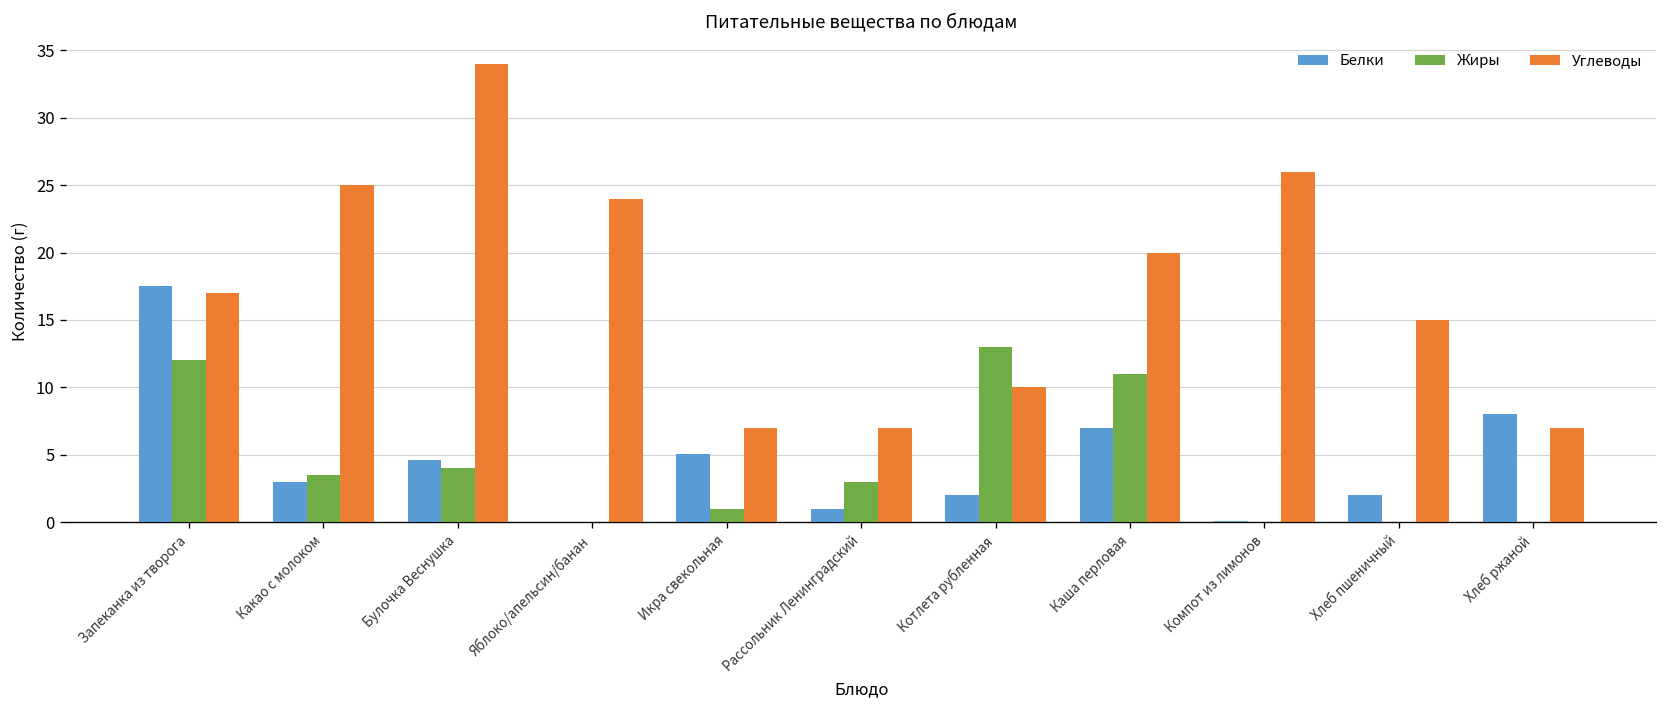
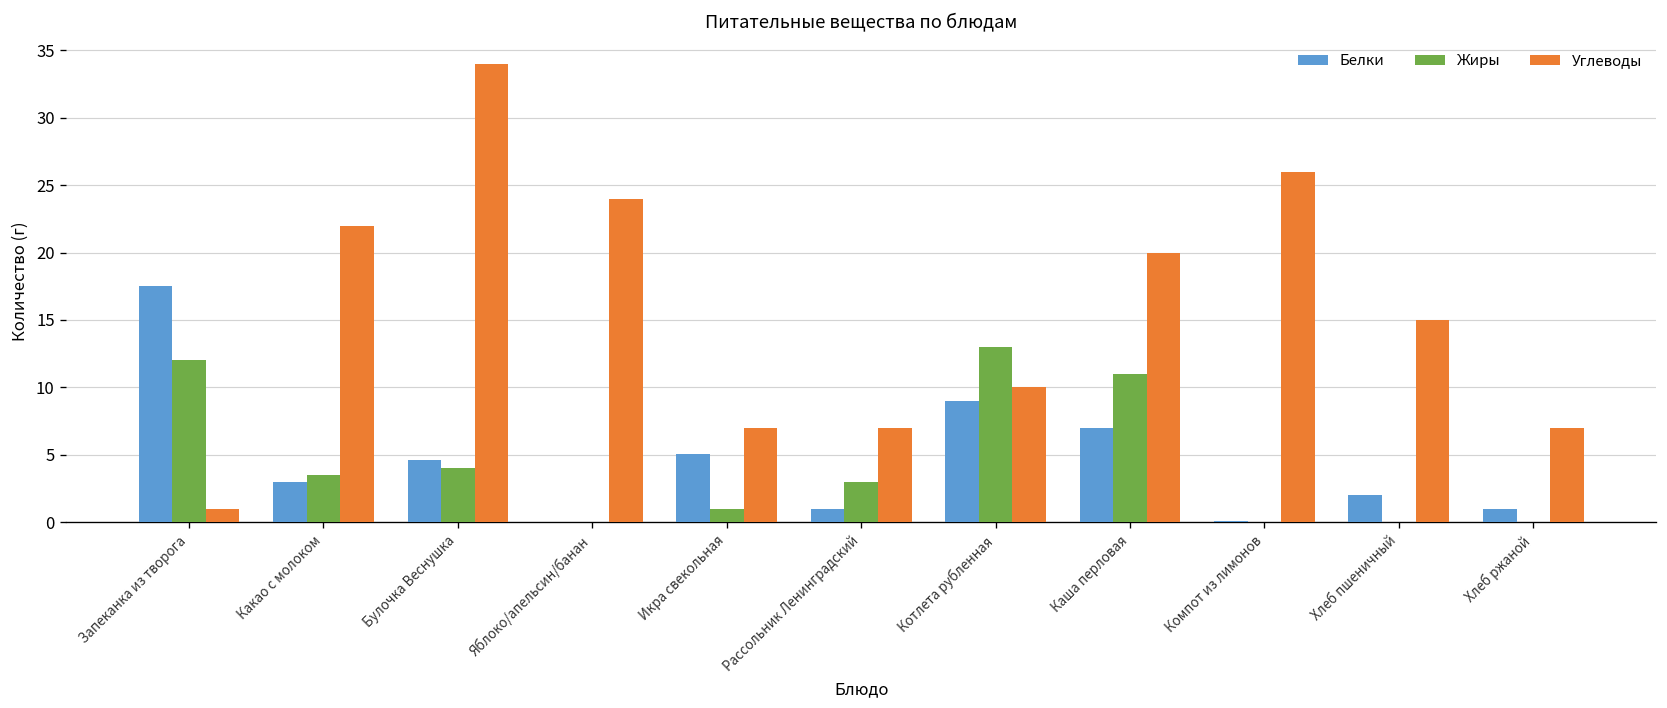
  {
    "Белки": {
      "Запеканка из творога": 17.5,
      "Какао с молоком": 3,
      "Булочка Веснушка": 4.6,
      "Яблоко/апельсин/банан": 0,
      "Икра свекольная": 5,
      "Рассольник Ленинградский": 1,
-     "Котлета рубленная": 2,
+     "Котлета рубленная": 9,
      "Каша перловая": 7,
      "Хлеб пшеничный": 2,
-     "Хлеб ржаной": 8
+     "Хлеб ржаной": 1
    },
    "Жиры": {
      "Запеканка из творога": 12,
      "Какао с молоком": 3.5,
      "Булочка Веснушка": 4,
      "Яблоко/апельсин/банан": 0,
      "Икра свекольная": 1,
      "Рассольник Ленинградский": 3,
      "Котлета рубленная": 13,
      "Каша перловая": 11,
      "Компот из лимонов": 0,
      "Хлеб пшеничный": 0,
      "Хлеб ржаной": 0
    },
    "Углеводы": {
-     "Запеканка из творога": 17,
-     "Какао с молоком": 25,
+     "Запеканка из творога": 1,
+     "Какао с молоком": 22,
      "Булочка Веснушка": 34,
      "Яблоко/апельсин/банан": 24,
      "Икра свекольная": 7,
      "Рассольник Ленинградский": 7,
      "Котлета рубленная": 10,
      "Каша перловая": 20,
      "Компот из лимонов": 26,
      "Хлеб пшеничный": 15,
      "Хлеб ржаной": 7
    }
  }
